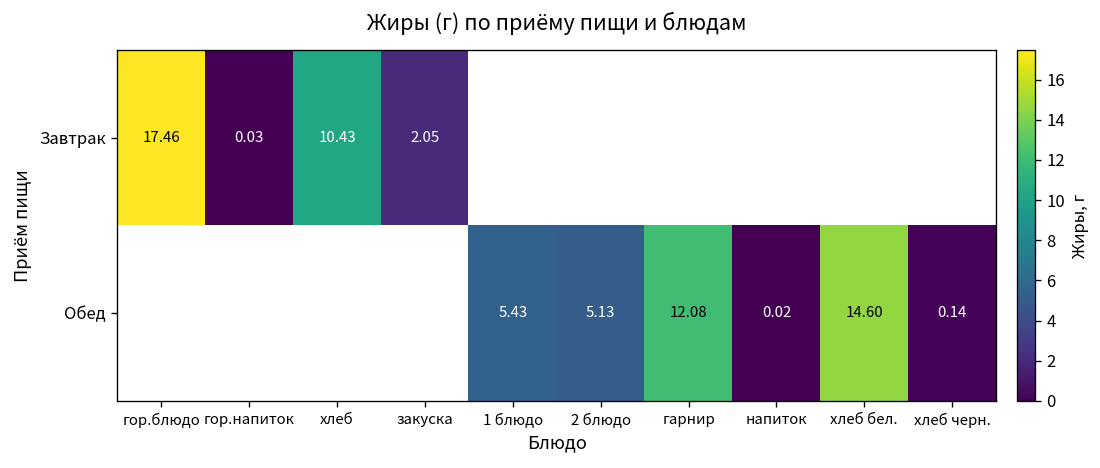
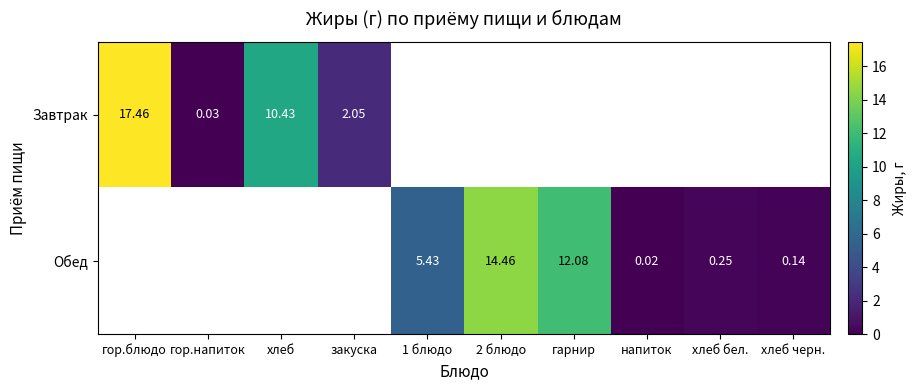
  {
    "Завтрак": {
      "гор.блюдо": 17.46,
      "гор.напиток": 0.03,
      "хлеб": 10.43,
      "закуска": 2.05
    },
    "Обед": {
      "1 блюдо": 5.43,
-     "2 блюдо": 5.13,
+     "2 блюдо": 14.46,
      "гарнир": 12.08,
      "напиток": 0.02,
-     "хлеб бел.": 14.60,
+     "хлеб бел.": 0.25,
      "хлеб черн.": 0.14
    }
  }
